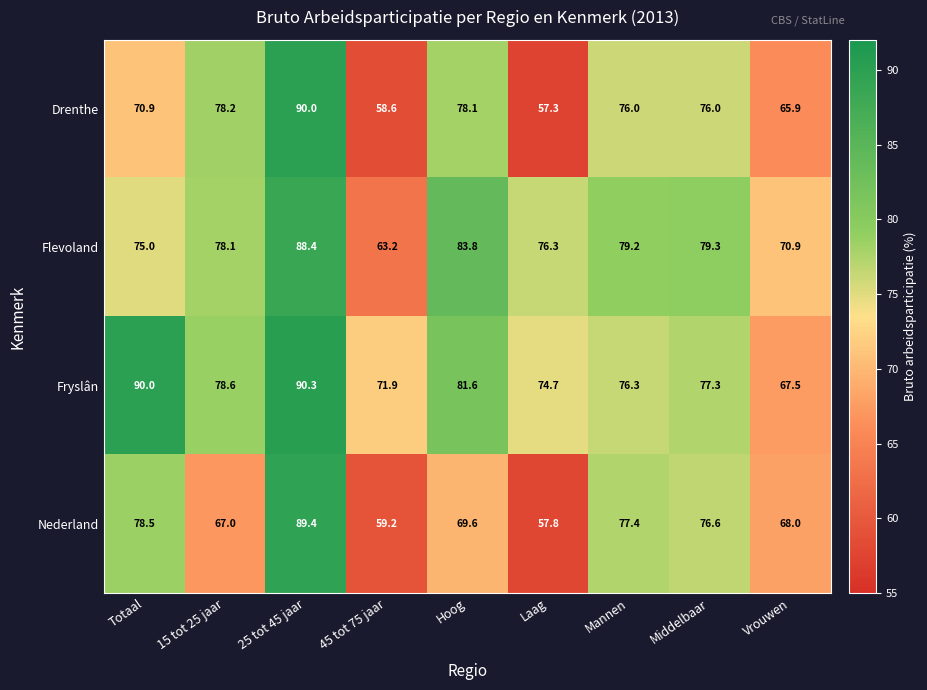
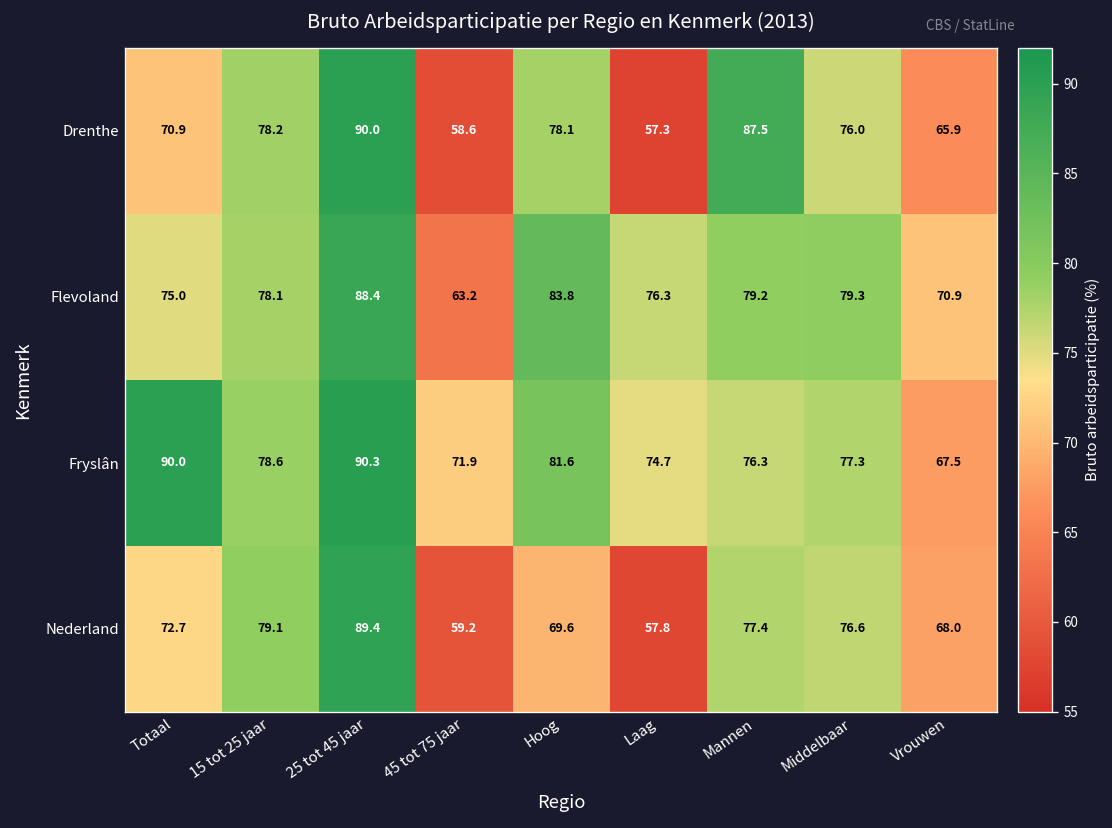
  {
    "Drenthe": {
      "Totaal": 70.9,
      "15 tot 25 jaar": 78.2,
      "25 tot 45 jaar": 90.0,
      "45 tot 75 jaar": 58.6,
      "Hoog": 78.1,
      "Laag": 57.3,
-     "Mannen": 76.0,
+     "Mannen": 87.5,
      "Middelbaar": 76.0,
      "Vrouwen": 65.9
    },
    "Flevoland": {
      "Totaal": 75.0,
      "15 tot 25 jaar": 78.1,
      "25 tot 45 jaar": 88.4,
      "45 tot 75 jaar": 63.2,
      "Hoog": 83.8,
      "Laag": 76.3,
      "Mannen": 79.2,
      "Middelbaar": 79.3,
      "Vrouwen": 70.9
    },
    "Fryslân": {
      "Totaal": 90.0,
      "15 tot 25 jaar": 78.6,
      "25 tot 45 jaar": 90.3,
      "45 tot 75 jaar": 71.9,
      "Hoog": 81.6,
      "Laag": 74.7,
      "Mannen": 76.3,
      "Middelbaar": 77.3,
      "Vrouwen": 67.5
    },
    "Nederland": {
-     "Totaal": 78.5,
-     "15 tot 25 jaar": 67.0,
+     "Totaal": 72.7,
+     "15 tot 25 jaar": 79.1,
      "25 tot 45 jaar": 89.4,
      "45 tot 75 jaar": 59.2,
      "Hoog": 69.6,
      "Laag": 57.8,
      "Mannen": 77.4,
      "Middelbaar": 76.6,
      "Vrouwen": 68.0
    }
  }
